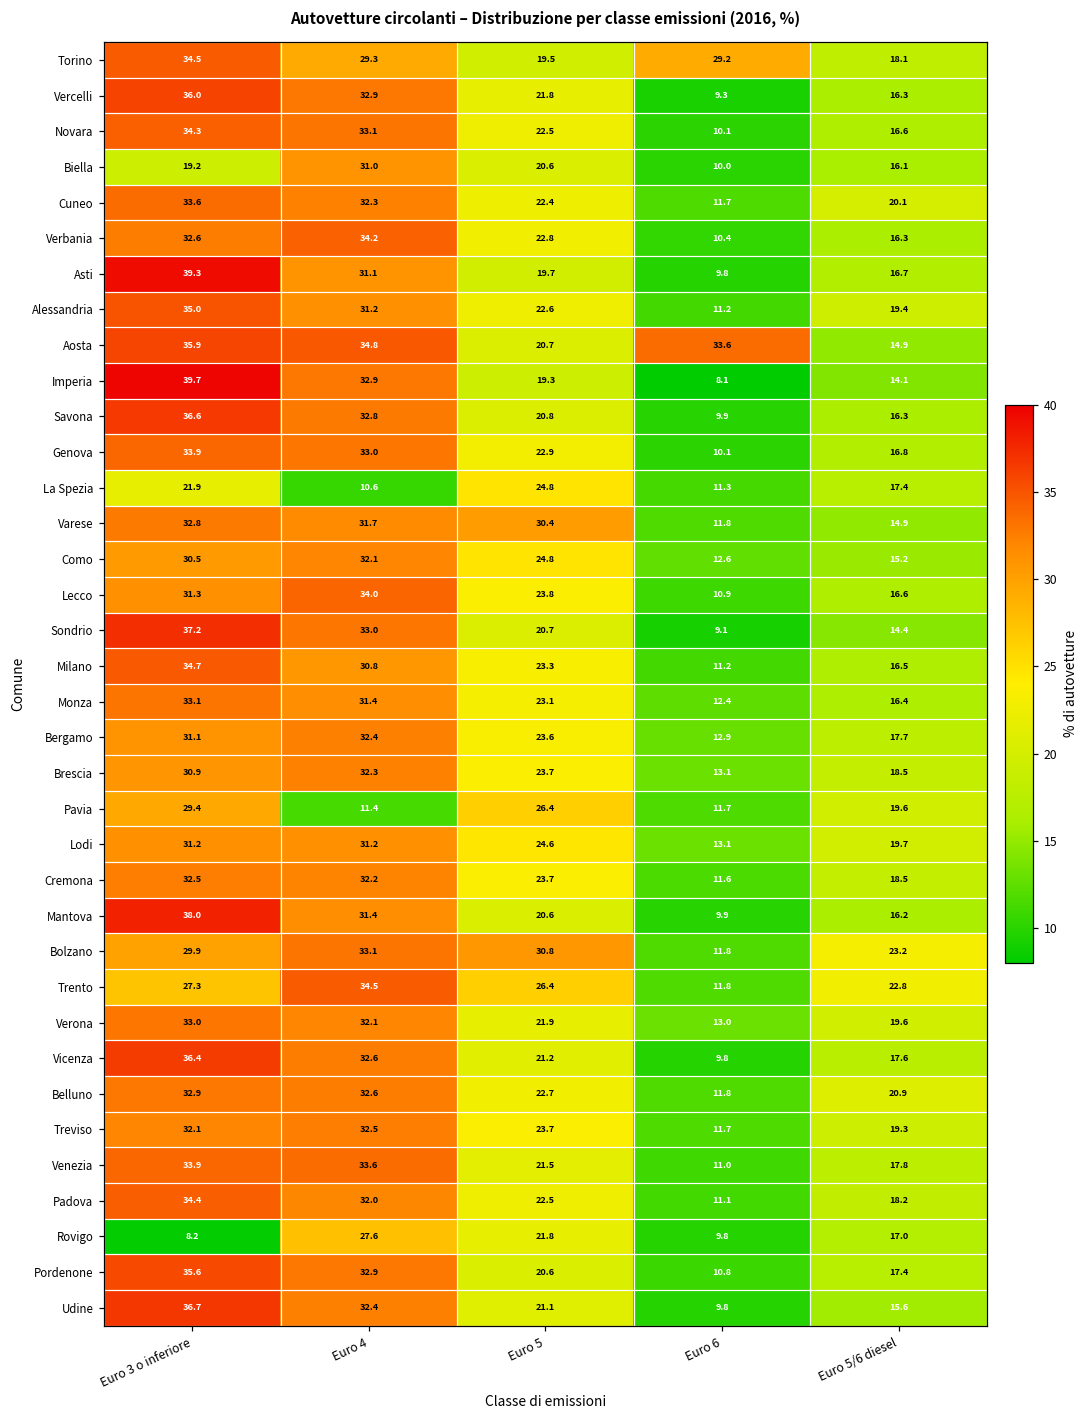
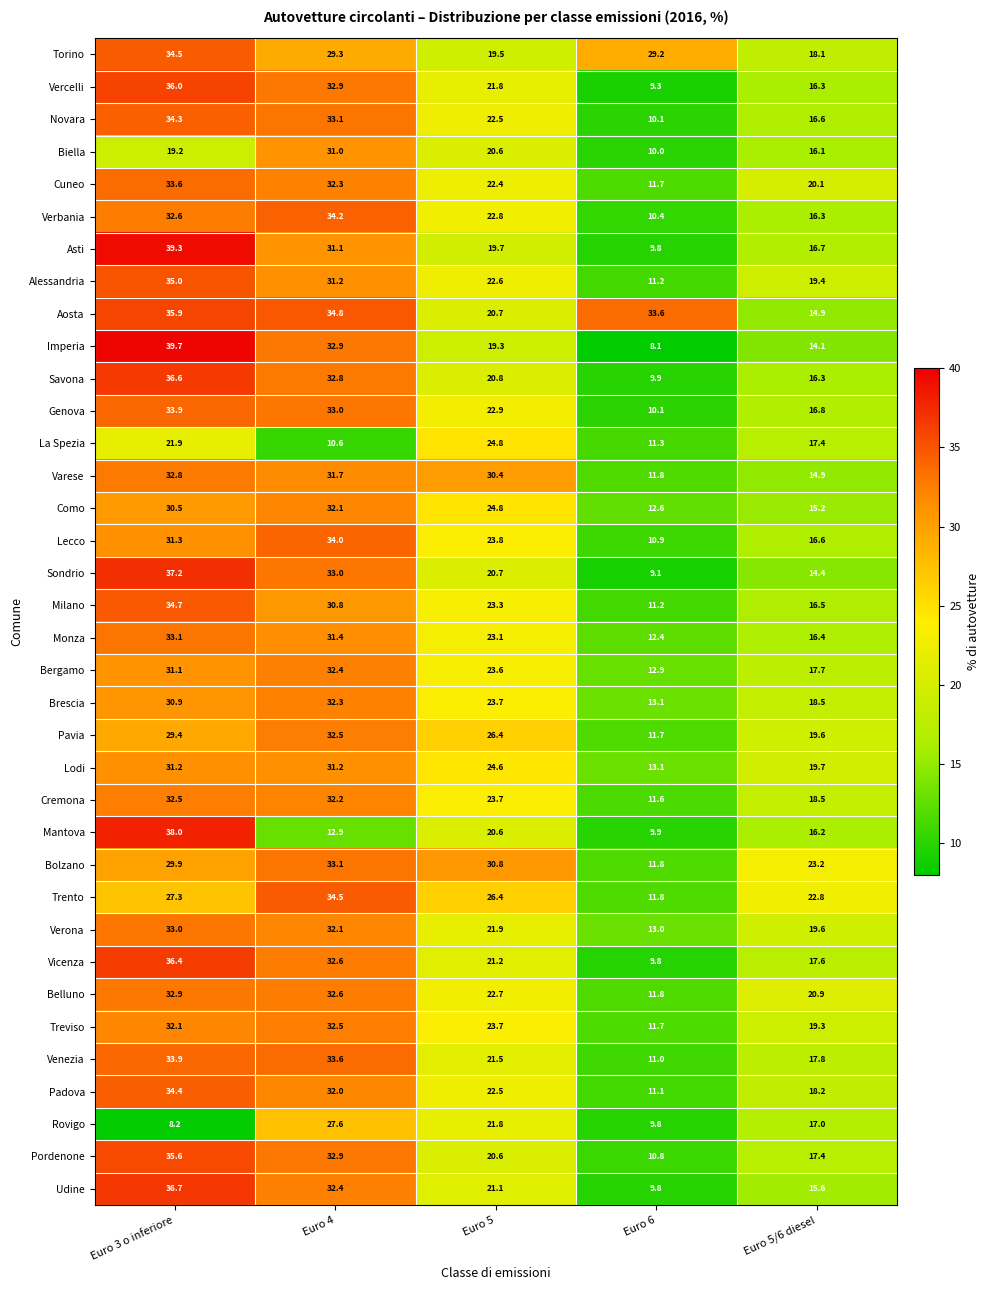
  {
    "Torino": {
      "Euro 3 o inferiore": 34.5,
      "Euro 4": 29.3,
      "Euro 5": 19.5,
      "Euro 6": 29.2,
      "Euro 5/6 diesel": 18.1
    },
    "Vercelli": {
      "Euro 3 o inferiore": 36.0,
      "Euro 4": 32.9,
      "Euro 5": 21.8,
      "Euro 6": 9.3,
      "Euro 5/6 diesel": 16.3
    },
    "Novara": {
      "Euro 3 o inferiore": 34.3,
      "Euro 4": 33.1,
      "Euro 5": 22.5,
      "Euro 6": 10.1,
      "Euro 5/6 diesel": 16.6
    },
    "Biella": {
      "Euro 3 o inferiore": 19.2,
      "Euro 4": 31.0,
      "Euro 5": 20.6,
      "Euro 6": 10.0,
      "Euro 5/6 diesel": 16.1
    },
    "Cuneo": {
      "Euro 3 o inferiore": 33.6,
      "Euro 4": 32.3,
      "Euro 5": 22.4,
      "Euro 6": 11.7,
      "Euro 5/6 diesel": 20.1
    },
    "Verbania": {
      "Euro 3 o inferiore": 32.6,
      "Euro 4": 34.2,
      "Euro 5": 22.8,
      "Euro 6": 10.4,
      "Euro 5/6 diesel": 16.3
    },
    "Asti": {
      "Euro 3 o inferiore": 39.3,
      "Euro 4": 31.1,
      "Euro 5": 19.7,
      "Euro 6": 9.8,
      "Euro 5/6 diesel": 16.7
    },
    "Alessandria": {
      "Euro 3 o inferiore": 35.0,
      "Euro 4": 31.2,
      "Euro 5": 22.6,
      "Euro 6": 11.2,
      "Euro 5/6 diesel": 19.4
    },
    "Aosta": {
      "Euro 3 o inferiore": 35.9,
      "Euro 4": 34.8,
      "Euro 5": 20.7,
      "Euro 6": 33.6,
      "Euro 5/6 diesel": 14.9
    },
    "Imperia": {
      "Euro 3 o inferiore": 39.7,
      "Euro 4": 32.9,
      "Euro 5": 19.3,
      "Euro 6": 8.1,
      "Euro 5/6 diesel": 14.1
    },
    "Savona": {
      "Euro 3 o inferiore": 36.6,
      "Euro 4": 32.8,
      "Euro 5": 20.8,
      "Euro 6": 9.9,
      "Euro 5/6 diesel": 16.3
    },
    "Genova": {
      "Euro 3 o inferiore": 33.9,
      "Euro 4": 33.0,
      "Euro 5": 22.9,
      "Euro 6": 10.1,
      "Euro 5/6 diesel": 16.8
    },
    "La Spezia": {
      "Euro 3 o inferiore": 21.9,
      "Euro 4": 10.6,
      "Euro 5": 24.8,
      "Euro 6": 11.3,
      "Euro 5/6 diesel": 17.4
    },
    "Varese": {
      "Euro 3 o inferiore": 32.8,
      "Euro 4": 31.7,
      "Euro 5": 30.4,
      "Euro 6": 11.8,
      "Euro 5/6 diesel": 14.9
    },
    "Como": {
      "Euro 3 o inferiore": 30.5,
      "Euro 4": 32.1,
      "Euro 5": 24.8,
      "Euro 6": 12.6,
      "Euro 5/6 diesel": 15.2
    },
    "Lecco": {
      "Euro 3 o inferiore": 31.3,
      "Euro 4": 34.0,
      "Euro 5": 23.8,
      "Euro 6": 10.9,
      "Euro 5/6 diesel": 16.6
    },
    "Sondrio": {
      "Euro 3 o inferiore": 37.2,
      "Euro 4": 33.0,
      "Euro 5": 20.7,
      "Euro 6": 9.1,
      "Euro 5/6 diesel": 14.4
    },
    "Milano": {
      "Euro 3 o inferiore": 34.7,
      "Euro 4": 30.8,
      "Euro 5": 23.3,
      "Euro 6": 11.2,
      "Euro 5/6 diesel": 16.5
    },
    "Monza": {
      "Euro 3 o inferiore": 33.1,
      "Euro 4": 31.4,
      "Euro 5": 23.1,
      "Euro 6": 12.4,
      "Euro 5/6 diesel": 16.4
    },
    "Bergamo": {
      "Euro 3 o inferiore": 31.1,
      "Euro 4": 32.4,
      "Euro 5": 23.6,
      "Euro 6": 12.9,
      "Euro 5/6 diesel": 17.7
    },
    "Brescia": {
      "Euro 3 o inferiore": 30.9,
      "Euro 4": 32.3,
      "Euro 5": 23.7,
      "Euro 6": 13.1,
      "Euro 5/6 diesel": 18.5
    },
    "Pavia": {
      "Euro 3 o inferiore": 29.4,
-     "Euro 4": 11.4,
+     "Euro 4": 32.5,
      "Euro 5": 26.4,
      "Euro 6": 11.7,
      "Euro 5/6 diesel": 19.6
    },
    "Lodi": {
      "Euro 3 o inferiore": 31.2,
      "Euro 4": 31.2,
      "Euro 5": 24.6,
      "Euro 6": 13.1,
      "Euro 5/6 diesel": 19.7
    },
    "Cremona": {
      "Euro 3 o inferiore": 32.5,
      "Euro 4": 32.2,
      "Euro 5": 23.7,
      "Euro 6": 11.6,
      "Euro 5/6 diesel": 18.5
    },
    "Mantova": {
      "Euro 3 o inferiore": 38.0,
-     "Euro 4": 31.4,
+     "Euro 4": 12.9,
      "Euro 5": 20.6,
      "Euro 6": 9.9,
      "Euro 5/6 diesel": 16.2
    },
    "Bolzano": {
      "Euro 3 o inferiore": 29.9,
      "Euro 4": 33.1,
      "Euro 5": 30.8,
      "Euro 6": 11.8,
      "Euro 5/6 diesel": 23.2
    },
    "Trento": {
      "Euro 3 o inferiore": 27.3,
      "Euro 4": 34.5,
      "Euro 5": 26.4,
      "Euro 6": 11.8,
      "Euro 5/6 diesel": 22.8
    },
    "Verona": {
      "Euro 3 o inferiore": 33.0,
      "Euro 4": 32.1,
      "Euro 5": 21.9,
      "Euro 6": 13.0,
      "Euro 5/6 diesel": 19.6
    },
    "Vicenza": {
      "Euro 3 o inferiore": 36.4,
      "Euro 4": 32.6,
      "Euro 5": 21.2,
      "Euro 6": 9.8,
      "Euro 5/6 diesel": 17.6
    },
    "Belluno": {
      "Euro 3 o inferiore": 32.9,
      "Euro 4": 32.6,
      "Euro 5": 22.7,
      "Euro 6": 11.8,
      "Euro 5/6 diesel": 20.9
    },
    "Treviso": {
      "Euro 3 o inferiore": 32.1,
      "Euro 4": 32.5,
      "Euro 5": 23.7,
      "Euro 6": 11.7,
      "Euro 5/6 diesel": 19.3
    },
    "Venezia": {
      "Euro 3 o inferiore": 33.9,
      "Euro 4": 33.6,
      "Euro 5": 21.5,
      "Euro 6": 11.0,
      "Euro 5/6 diesel": 17.8
    },
    "Padova": {
      "Euro 3 o inferiore": 34.4,
      "Euro 4": 32.0,
      "Euro 5": 22.5,
      "Euro 6": 11.1,
      "Euro 5/6 diesel": 18.2
    },
    "Rovigo": {
      "Euro 3 o inferiore": 8.2,
      "Euro 4": 27.6,
      "Euro 5": 21.8,
      "Euro 6": 9.8,
      "Euro 5/6 diesel": 17.0
    },
    "Pordenone": {
      "Euro 3 o inferiore": 35.6,
      "Euro 4": 32.9,
      "Euro 5": 20.6,
      "Euro 6": 10.8,
      "Euro 5/6 diesel": 17.4
    },
    "Udine": {
      "Euro 3 o inferiore": 36.7,
      "Euro 4": 32.4,
      "Euro 5": 21.1,
      "Euro 6": 9.8,
      "Euro 5/6 diesel": 15.6
    }
  }
